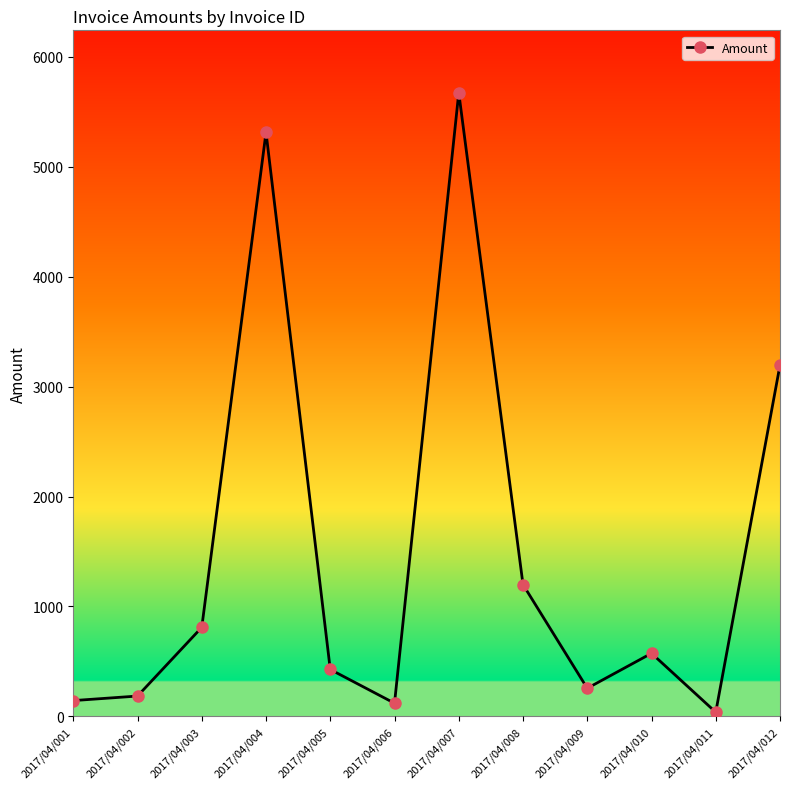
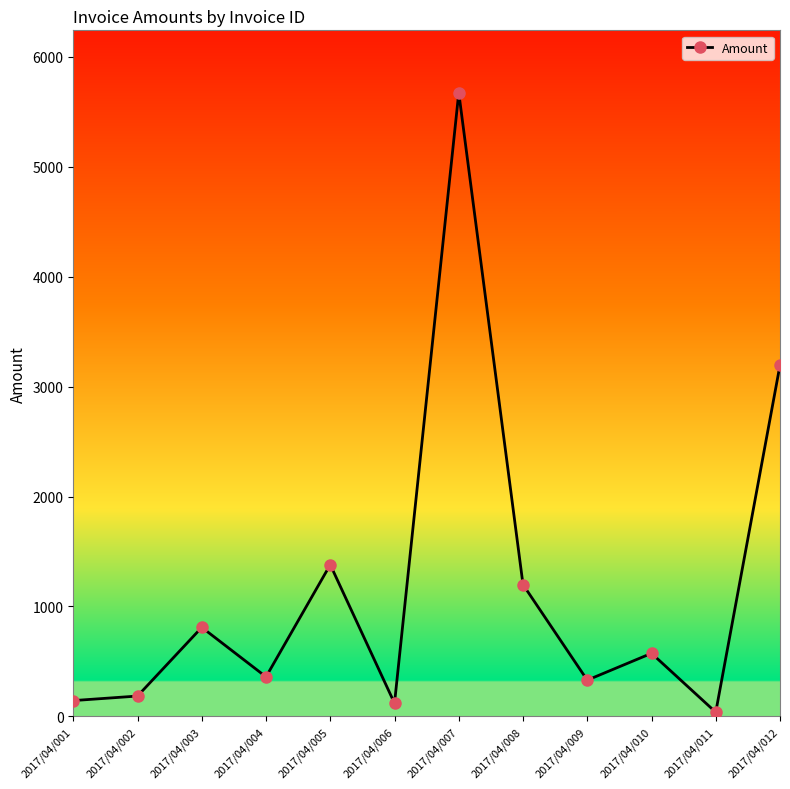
  {
    "2017/04/001": 140,
    "2017/04/002": 190,
    "2017/04/003": 810,
-   "2017/04/004": 5310,
-   "2017/04/005": 430,
+   "2017/04/004": 360,
+   "2017/04/005": 1380,
    "2017/04/006": 120,
    "2017/04/007": 5670,
    "2017/04/008": 1200,
-   "2017/04/009": 260,
+   "2017/04/009": 330,
    "2017/04/010": 570,
    "2017/04/011": 40,
    "2017/04/012": 3200
  }
